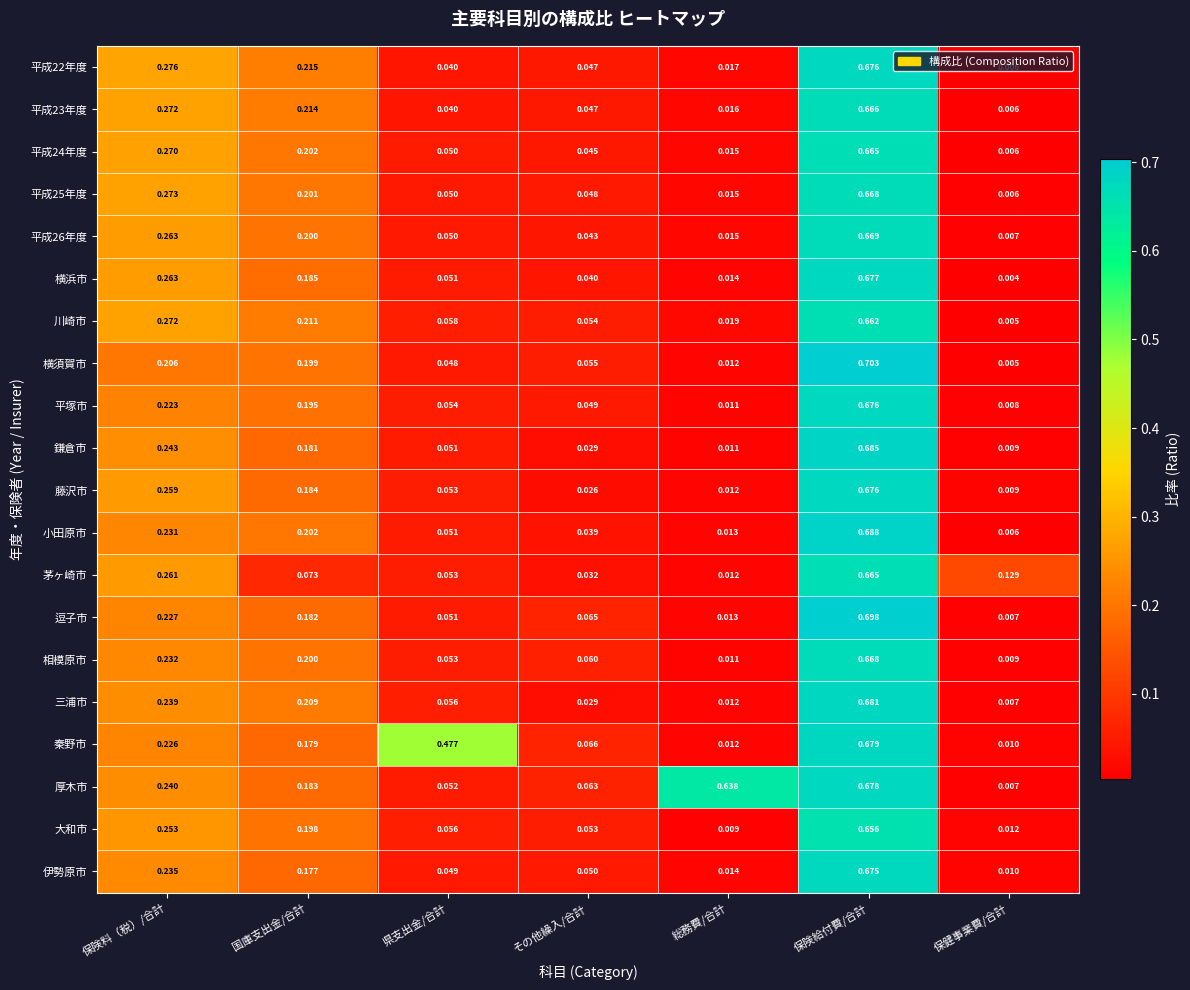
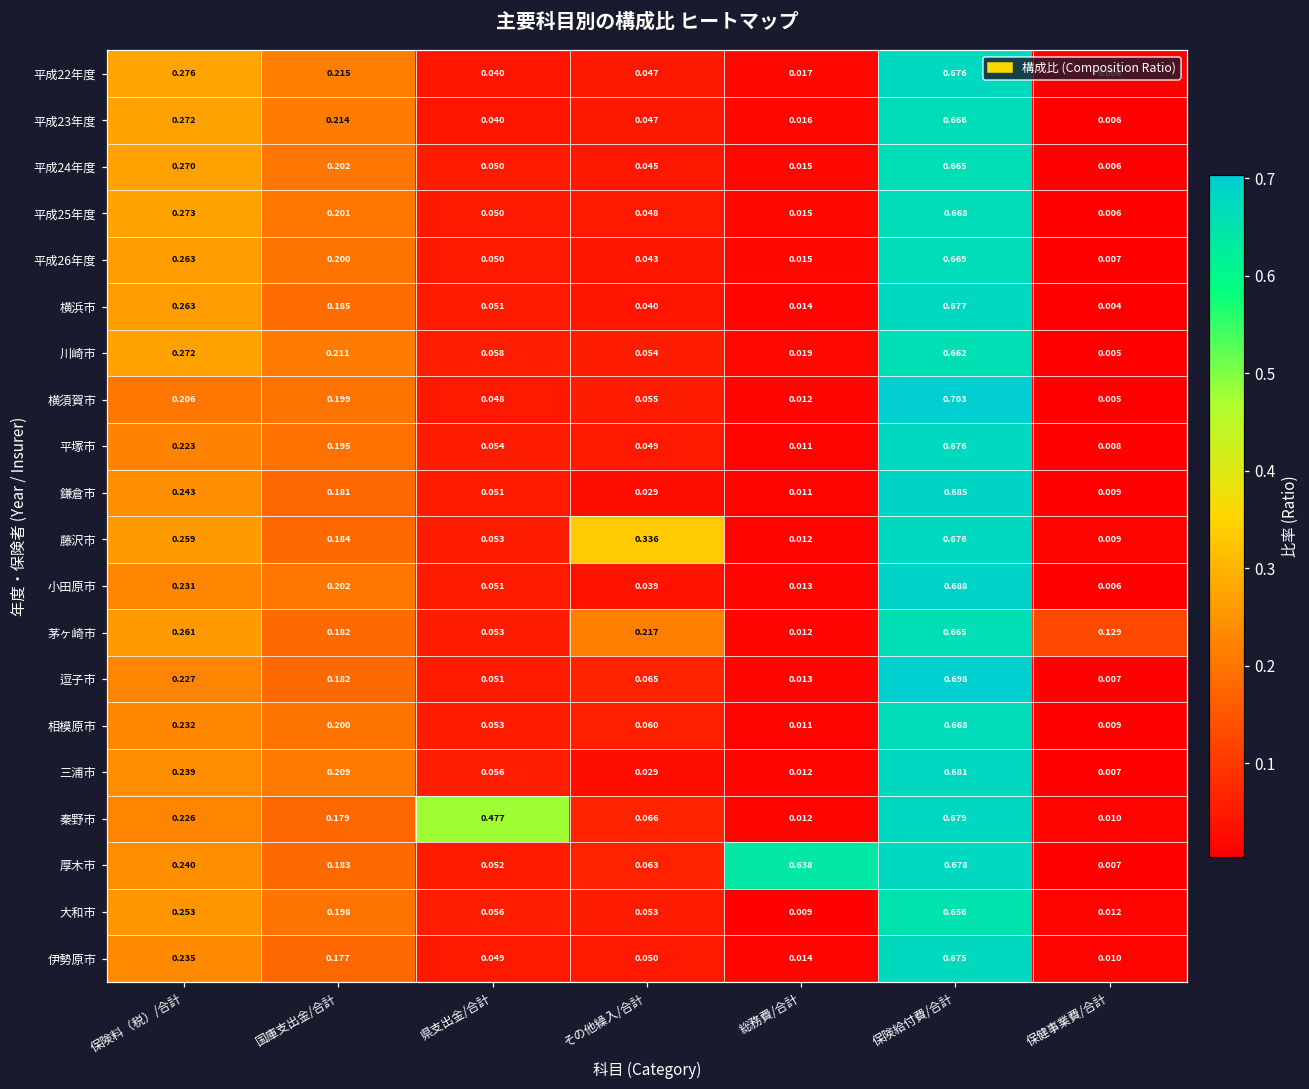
  {
    "平成22年度": {
      "保険料（税）/合計": 0.276,
      "国庫支出金/合計": 0.215,
      "県支出金/合計": 0.040,
      "その他繰入/合計": 0.047,
      "総務費/合計": 0.017,
      "保険給付費/合計": 0.676
    },
    "平成23年度": {
      "保険料（税）/合計": 0.272,
      "国庫支出金/合計": 0.214,
      "県支出金/合計": 0.040,
      "その他繰入/合計": 0.047,
      "総務費/合計": 0.016,
      "保険給付費/合計": 0.666,
      "保健事業費/合計": 0.006
    },
    "平成24年度": {
      "保険料（税）/合計": 0.270,
      "国庫支出金/合計": 0.202,
      "県支出金/合計": 0.050,
      "その他繰入/合計": 0.045,
      "総務費/合計": 0.015,
      "保険給付費/合計": 0.665,
      "保健事業費/合計": 0.006
    },
    "平成25年度": {
      "保険料（税）/合計": 0.273,
      "国庫支出金/合計": 0.201,
      "県支出金/合計": 0.050,
      "その他繰入/合計": 0.048,
      "総務費/合計": 0.015,
      "保険給付費/合計": 0.668,
      "保健事業費/合計": 0.006
    },
    "平成26年度": {
      "保険料（税）/合計": 0.263,
      "国庫支出金/合計": 0.200,
      "県支出金/合計": 0.050,
      "その他繰入/合計": 0.043,
      "総務費/合計": 0.015,
      "保険給付費/合計": 0.669,
      "保健事業費/合計": 0.007
    },
    "横浜市": {
      "保険料（税）/合計": 0.263,
      "国庫支出金/合計": 0.185,
      "県支出金/合計": 0.051,
      "その他繰入/合計": 0.040,
      "総務費/合計": 0.014,
      "保険給付費/合計": 0.677,
      "保健事業費/合計": 0.004
    },
    "川崎市": {
      "保険料（税）/合計": 0.272,
      "国庫支出金/合計": 0.211,
      "県支出金/合計": 0.058,
      "その他繰入/合計": 0.054,
      "総務費/合計": 0.019,
      "保険給付費/合計": 0.662,
      "保健事業費/合計": 0.005
    },
    "横須賀市": {
      "保険料（税）/合計": 0.206,
      "国庫支出金/合計": 0.199,
      "県支出金/合計": 0.048,
      "その他繰入/合計": 0.055,
      "総務費/合計": 0.012,
      "保険給付費/合計": 0.703,
      "保健事業費/合計": 0.005
    },
    "平塚市": {
      "保険料（税）/合計": 0.223,
      "国庫支出金/合計": 0.195,
      "県支出金/合計": 0.054,
      "その他繰入/合計": 0.049,
      "総務費/合計": 0.011,
      "保険給付費/合計": 0.676,
      "保健事業費/合計": 0.008
    },
    "鎌倉市": {
      "保険料（税）/合計": 0.243,
      "国庫支出金/合計": 0.181,
      "県支出金/合計": 0.051,
      "その他繰入/合計": 0.029,
      "総務費/合計": 0.011,
      "保険給付費/合計": 0.685,
      "保健事業費/合計": 0.009
    },
    "藤沢市": {
      "保険料（税）/合計": 0.259,
      "国庫支出金/合計": 0.184,
      "県支出金/合計": 0.053,
-     "その他繰入/合計": 0.026,
+     "その他繰入/合計": 0.336,
      "総務費/合計": 0.012,
      "保険給付費/合計": 0.676,
      "保健事業費/合計": 0.009
    },
    "小田原市": {
      "保険料（税）/合計": 0.231,
      "国庫支出金/合計": 0.202,
      "県支出金/合計": 0.051,
      "その他繰入/合計": 0.039,
      "総務費/合計": 0.013,
      "保険給付費/合計": 0.688,
      "保健事業費/合計": 0.006
    },
    "茅ヶ崎市": {
      "保険料（税）/合計": 0.261,
-     "国庫支出金/合計": 0.073,
+     "国庫支出金/合計": 0.182,
      "県支出金/合計": 0.053,
-     "その他繰入/合計": 0.032,
+     "その他繰入/合計": 0.217,
      "総務費/合計": 0.012,
      "保険給付費/合計": 0.665,
      "保健事業費/合計": 0.129
    },
    "逗子市": {
      "保険料（税）/合計": 0.227,
      "国庫支出金/合計": 0.182,
      "県支出金/合計": 0.051,
      "その他繰入/合計": 0.065,
      "総務費/合計": 0.013,
      "保険給付費/合計": 0.698,
      "保健事業費/合計": 0.007
    },
    "相模原市": {
      "保険料（税）/合計": 0.232,
      "国庫支出金/合計": 0.200,
      "県支出金/合計": 0.053,
      "その他繰入/合計": 0.060,
      "総務費/合計": 0.011,
      "保険給付費/合計": 0.668,
      "保健事業費/合計": 0.009
    },
    "三浦市": {
      "保険料（税）/合計": 0.239,
      "国庫支出金/合計": 0.209,
      "県支出金/合計": 0.056,
      "その他繰入/合計": 0.029,
      "総務費/合計": 0.012,
      "保険給付費/合計": 0.681,
      "保健事業費/合計": 0.007
    },
    "秦野市": {
      "保険料（税）/合計": 0.226,
      "国庫支出金/合計": 0.179,
      "県支出金/合計": 0.477,
      "その他繰入/合計": 0.066,
      "総務費/合計": 0.012,
      "保険給付費/合計": 0.679,
      "保健事業費/合計": 0.010
    },
    "厚木市": {
      "保険料（税）/合計": 0.240,
      "国庫支出金/合計": 0.183,
      "県支出金/合計": 0.052,
      "その他繰入/合計": 0.063,
      "総務費/合計": 0.638,
      "保険給付費/合計": 0.678,
      "保健事業費/合計": 0.007
    },
    "大和市": {
      "保険料（税）/合計": 0.253,
      "国庫支出金/合計": 0.198,
      "県支出金/合計": 0.056,
      "その他繰入/合計": 0.053,
      "総務費/合計": 0.009,
      "保険給付費/合計": 0.656,
      "保健事業費/合計": 0.012
    },
    "伊勢原市": {
      "保険料（税）/合計": 0.235,
      "国庫支出金/合計": 0.177,
      "県支出金/合計": 0.049,
      "その他繰入/合計": 0.050,
      "総務費/合計": 0.014,
      "保険給付費/合計": 0.675,
      "保健事業費/合計": 0.010
    }
  }
